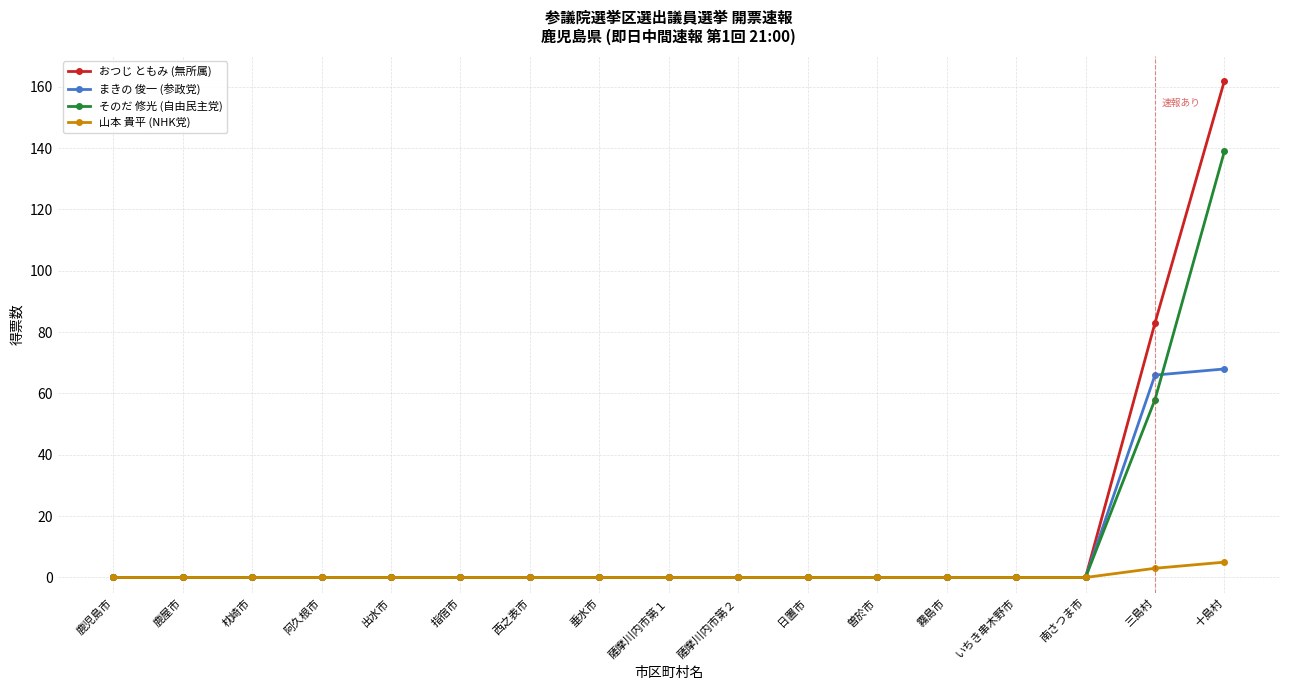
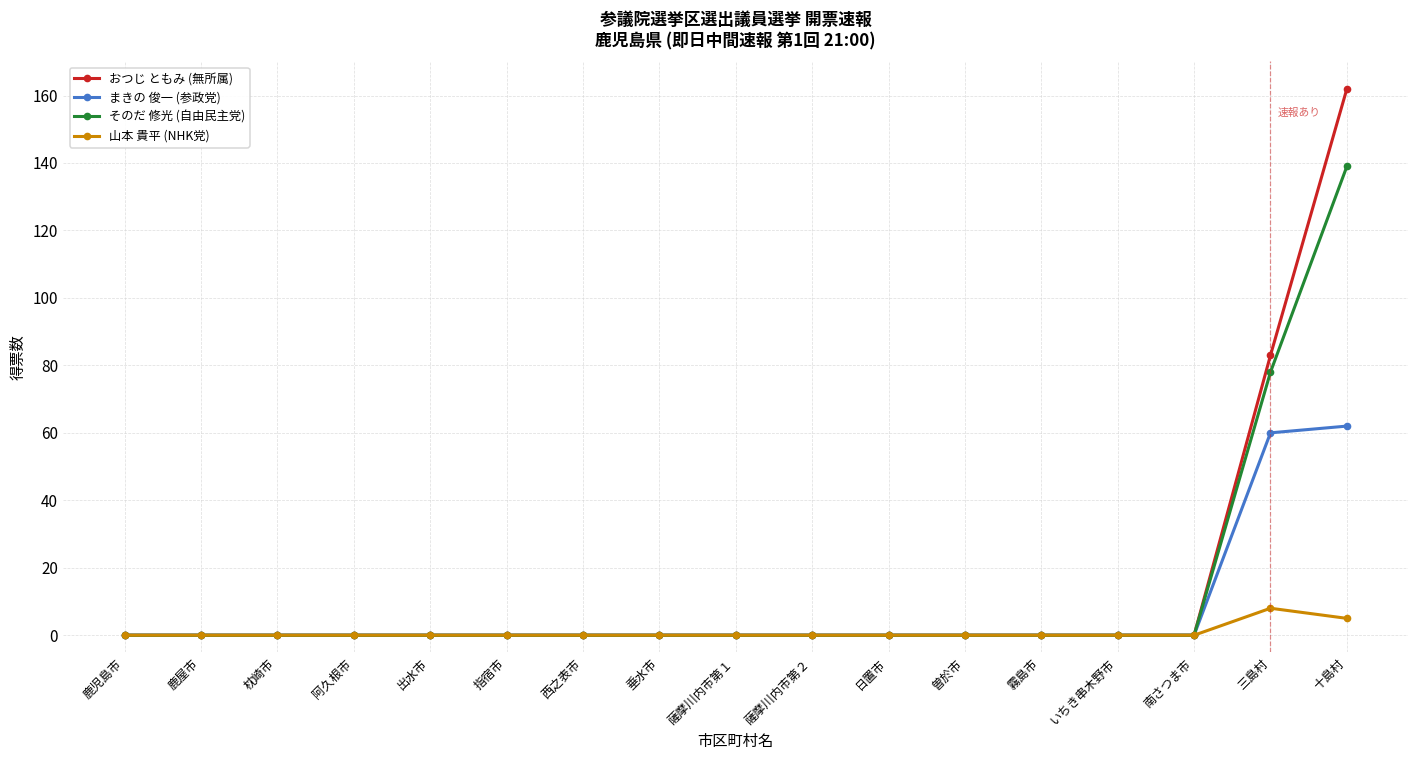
  {
    "おつじ ともみ (無所属)": {
      "三島村": 83,
      "十島村": 162
    },
    "まきの 俊一 (参政党)": {
-     "三島村": 66,
-     "十島村": 68
+     "三島村": 60,
+     "十島村": 62
    },
    "そのだ 修光 (自由民主党)": {
-     "三島村": 58,
+     "三島村": 78,
      "十島村": 139
    },
    "山本 貴平 (NHK党)": {
-     "三島村": 3,
+     "三島村": 8,
      "十島村": 5
    }
  }
